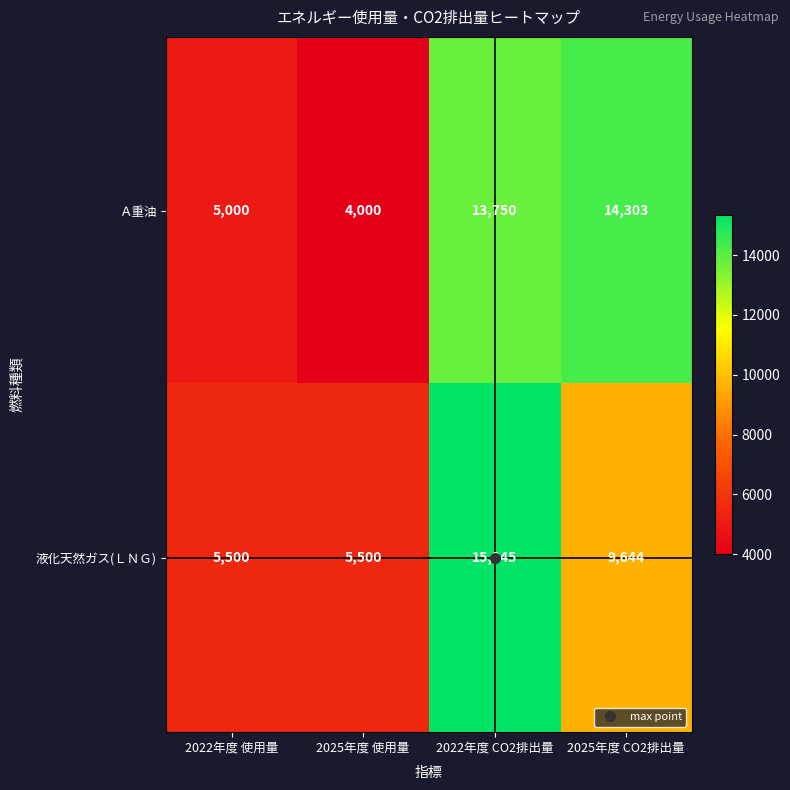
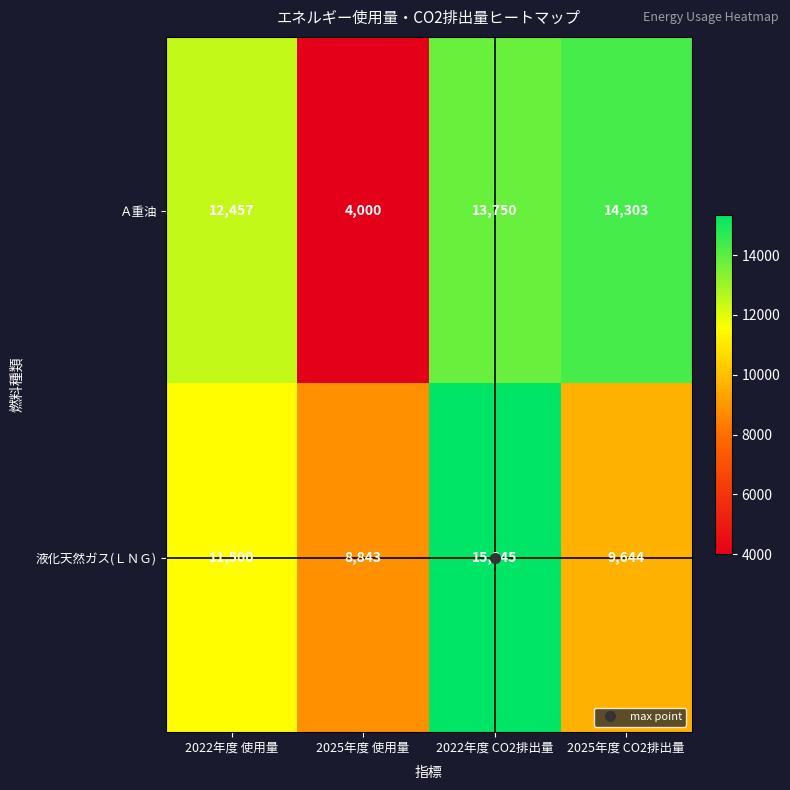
  {
    "Ａ重油": {
-     "2022年度 使用量": "5,000",
+     "2022年度 使用量": "12,457",
      "2025年度 使用量": "4,000",
      "2022年度 CO2排出量": "13,750",
      "2025年度 CO2排出量": "14,303"
    },
    "液化天然ガス(ＬＮＧ)": {
-     "2022年度 使用量": "5,500",
-     "2025年度 使用量": "5,500",
+     "2022年度 使用量": "11,500",
+     "2025年度 使用量": "8,843",
      "2025年度 CO2排出量": "9,644"
    }
  }
